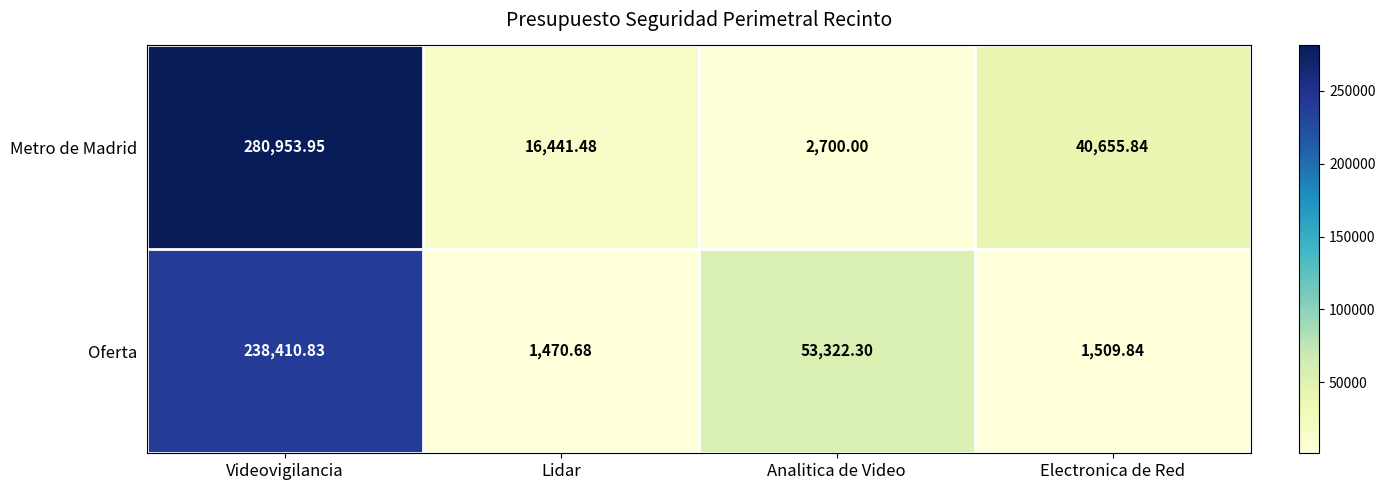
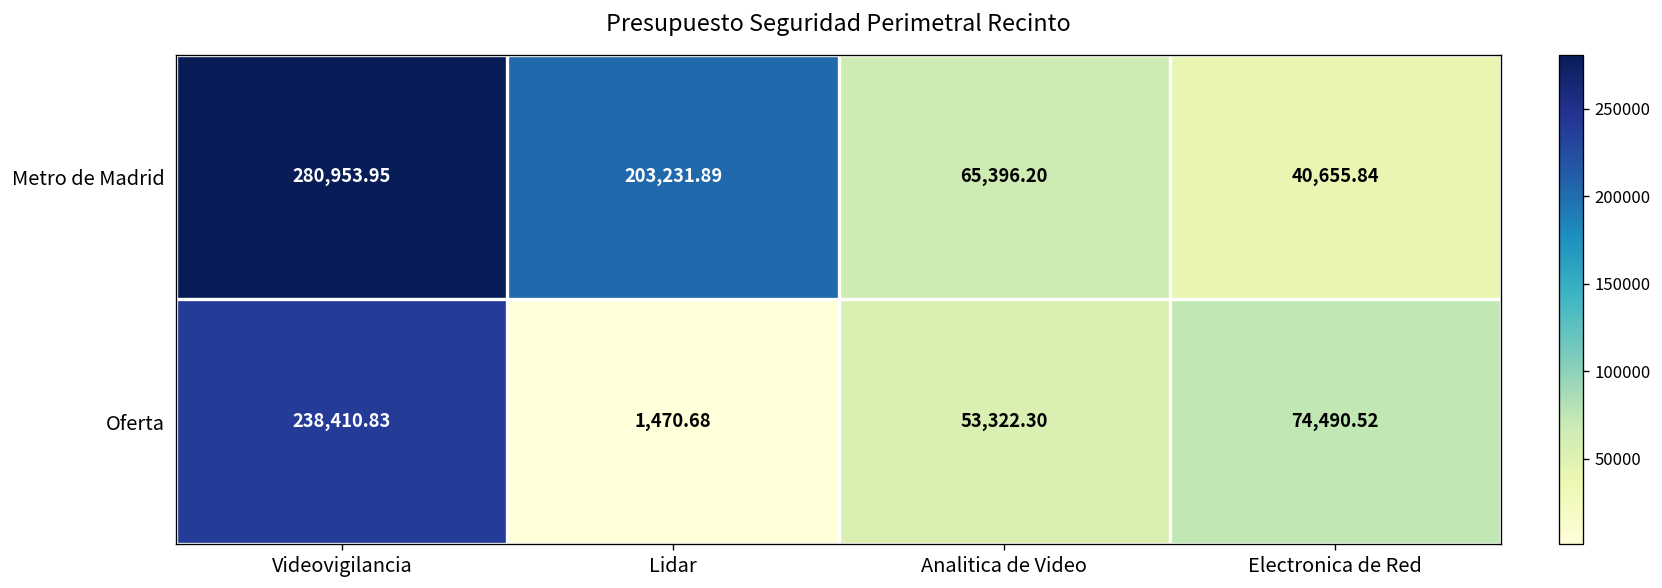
  {
    "Metro de Madrid": {
      "Videovigilancia": "280,953.95",
-     "Lidar": "16,441.48",
-     "Analitica de Video": "2,700.00",
+     "Lidar": "203,231.89",
+     "Analitica de Video": "65,396.20",
      "Electronica de Red": "40,655.84"
    },
    "Oferta": {
      "Videovigilancia": "238,410.83",
      "Lidar": "1,470.68",
      "Analitica de Video": "53,322.30",
-     "Electronica de Red": "1,509.84"
+     "Electronica de Red": "74,490.52"
    }
  }
